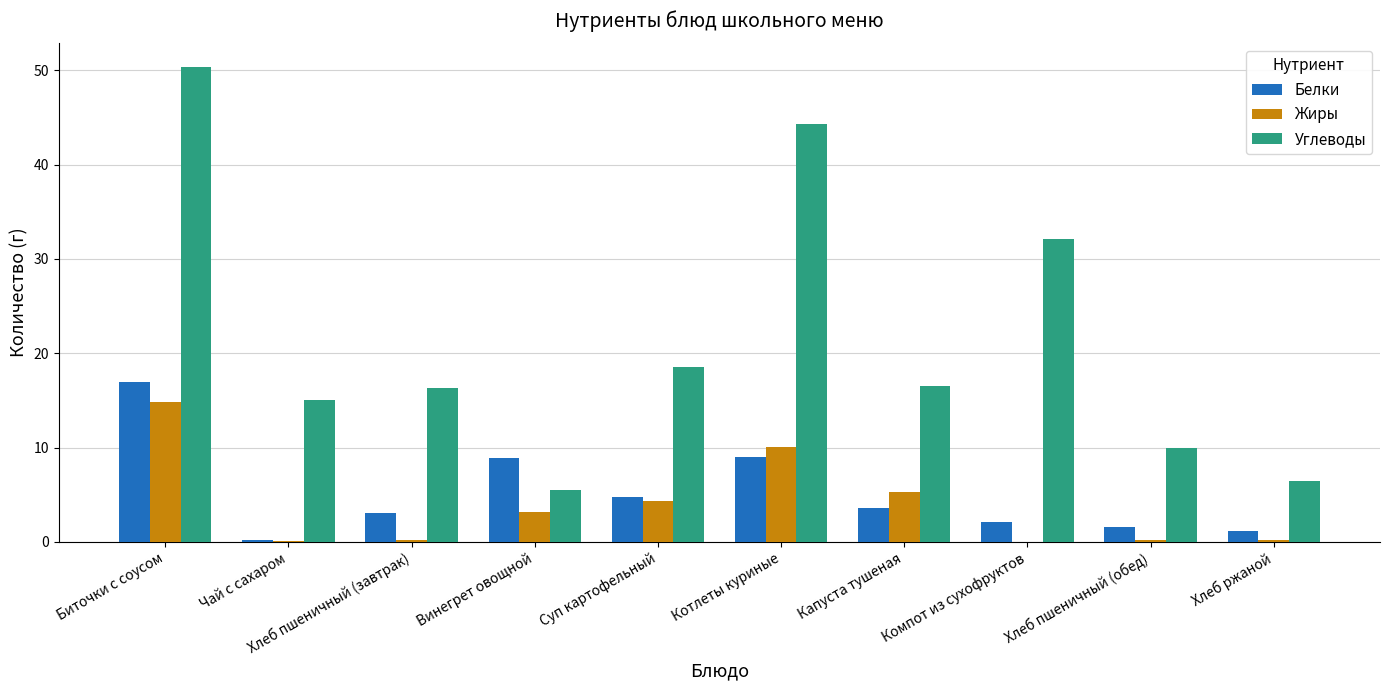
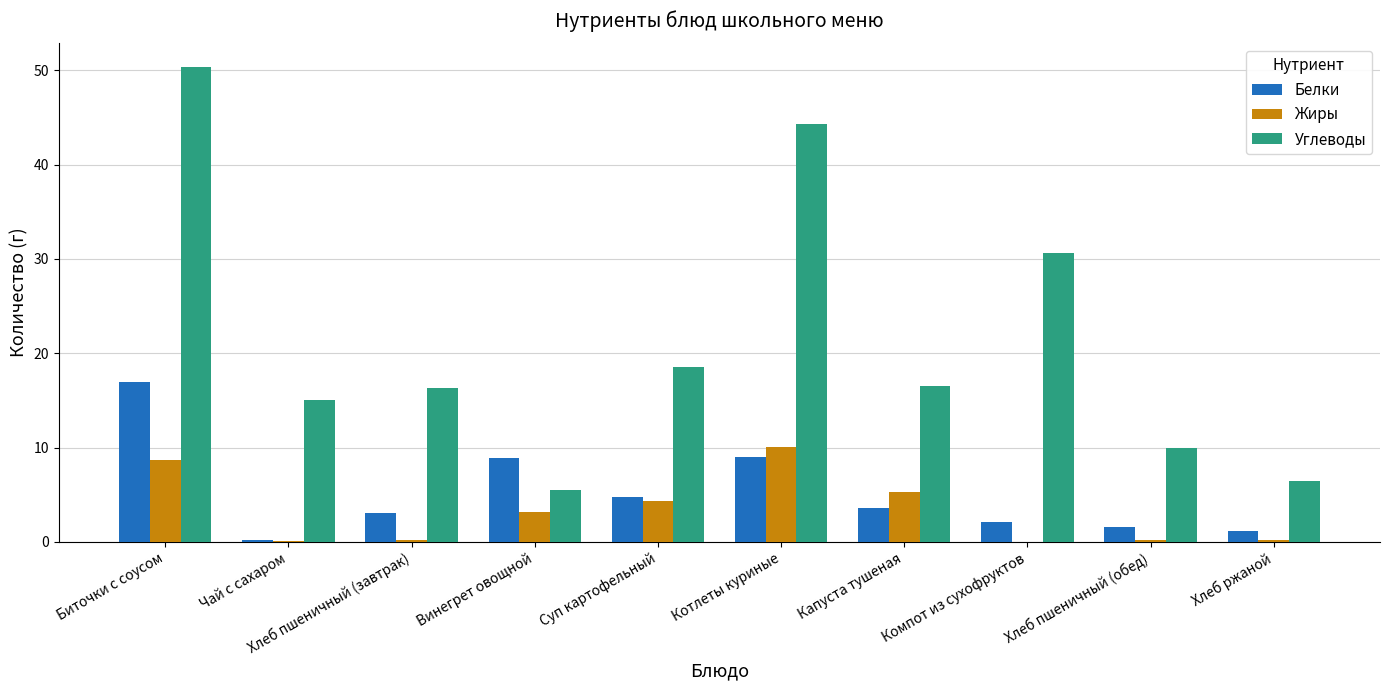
  {
    "Белки": {
      "Биточки с соусом": 17,
      "Хлеб пшеничный (завтрак)": 3,
      "Винегрет овощной": 9,
      "Суп картофельный": 5,
      "Котлеты куриные": 9,
      "Капуста тушеная": 4,
      "Компот из сухофруктов": 2,
      "Хлеб пшеничный (обед)": 2,
      "Хлеб ржаной": 1
    },
    "Жиры": {
-     "Биточки с соусом": 15,
+     "Биточки с соусом": 9,
      "Винегрет овощной": 3,
      "Суп картофельный": 4,
      "Котлеты куриные": 10,
      "Капуста тушеная": 5,
      "Компот из сухофруктов": 0
    },
    "Углеводы": {
      "Биточки с соусом": 50,
      "Чай с сахаром": 15,
      "Хлеб пшеничный (завтрак)": 16,
      "Винегрет овощной": 5,
      "Суп картофельный": 19,
      "Котлеты куриные": 44,
      "Капуста тушеная": 17,
-     "Компот из сухофруктов": 32,
+     "Компот из сухофруктов": 31,
      "Хлеб пшеничный (обед)": 10,
      "Хлеб ржаной": 6
    }
  }
